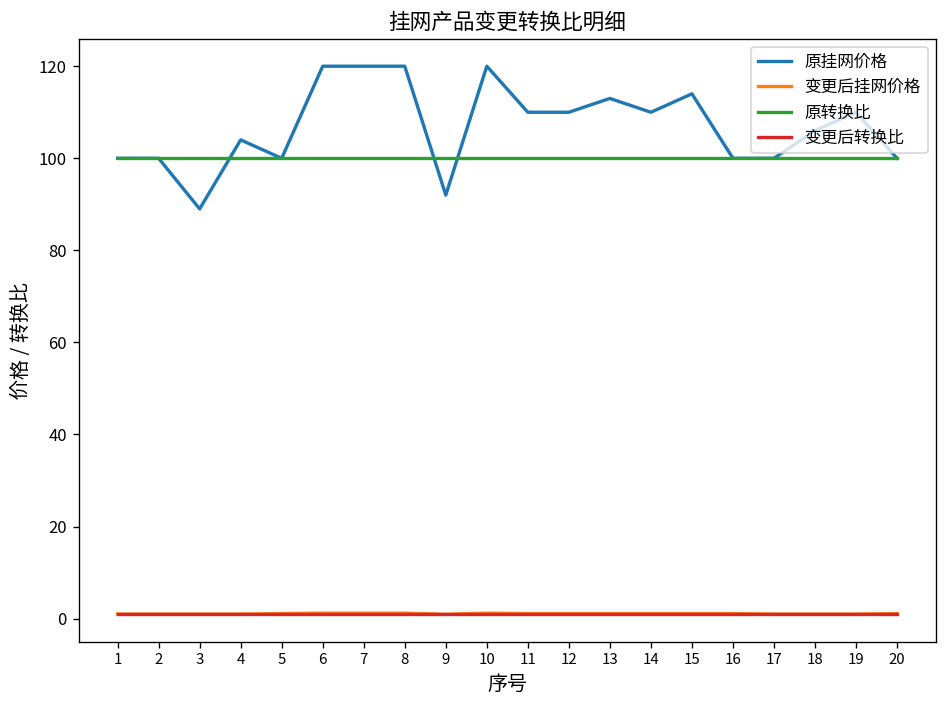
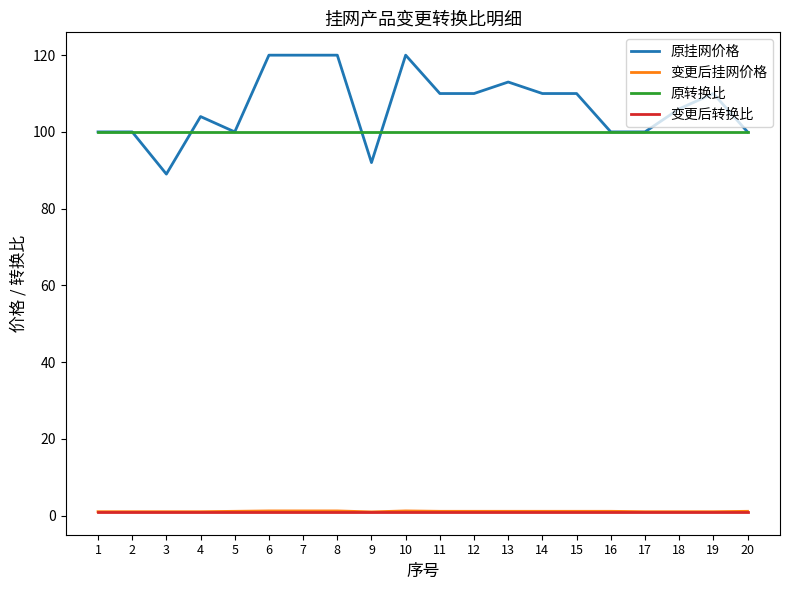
  {
    "原挂网价格": {
      "3": 89,
      "4": 104,
      "6": 120,
      "7": 120,
      "8": 120,
      "9": 92,
      "10": 120,
      "11": 110,
      "12": 110,
      "13": 113,
      "14": 110,
-     "15": 114
+     "15": 110
    },
    "原转换比": {
      "3": 100,
      "4": 100,
      "6": 100,
      "7": 100,
      "8": 100,
      "9": 100,
      "10": 100,
      "11": 100,
      "12": 100,
      "13": 100,
      "14": 100,
      "15": 100,
      "18": 100,
      "19": 100
    }
  }
